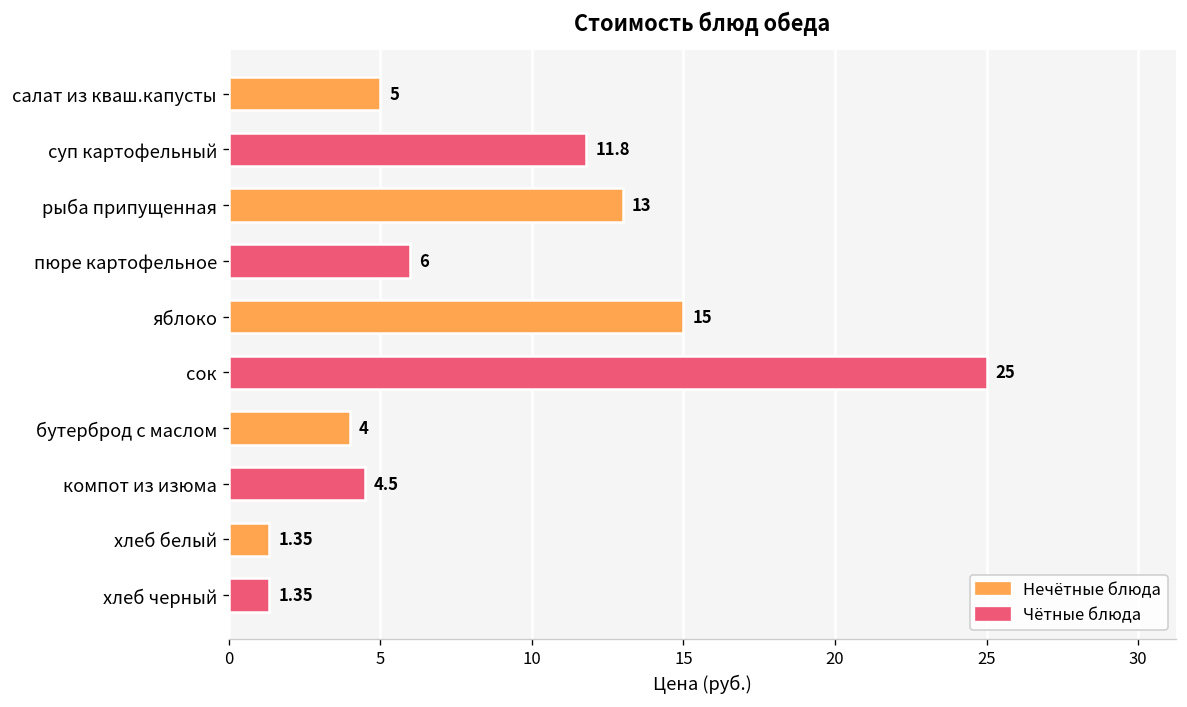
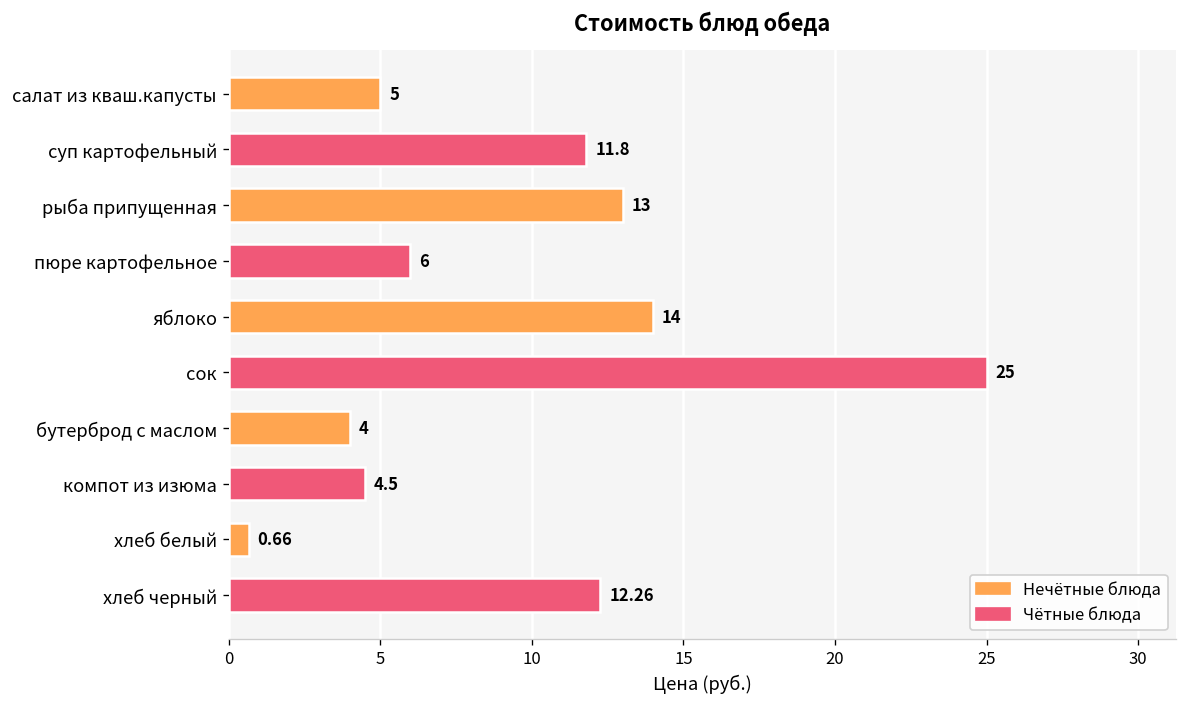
  {
    "салат из кваш.капусты": 5,
    "суп картофельный": 11.8,
    "рыба припущенная": 13,
    "пюре картофельное": 6,
-   "яблоко": 15,
+   "яблоко": 14,
    "сок": 25,
    "бутерброд с маслом": 4,
    "компот из изюма": 4.5,
-   "хлеб белый": 1.35,
-   "хлеб черный": 1.35
+   "хлеб белый": 0.66,
+   "хлеб черный": 12.26
  }
